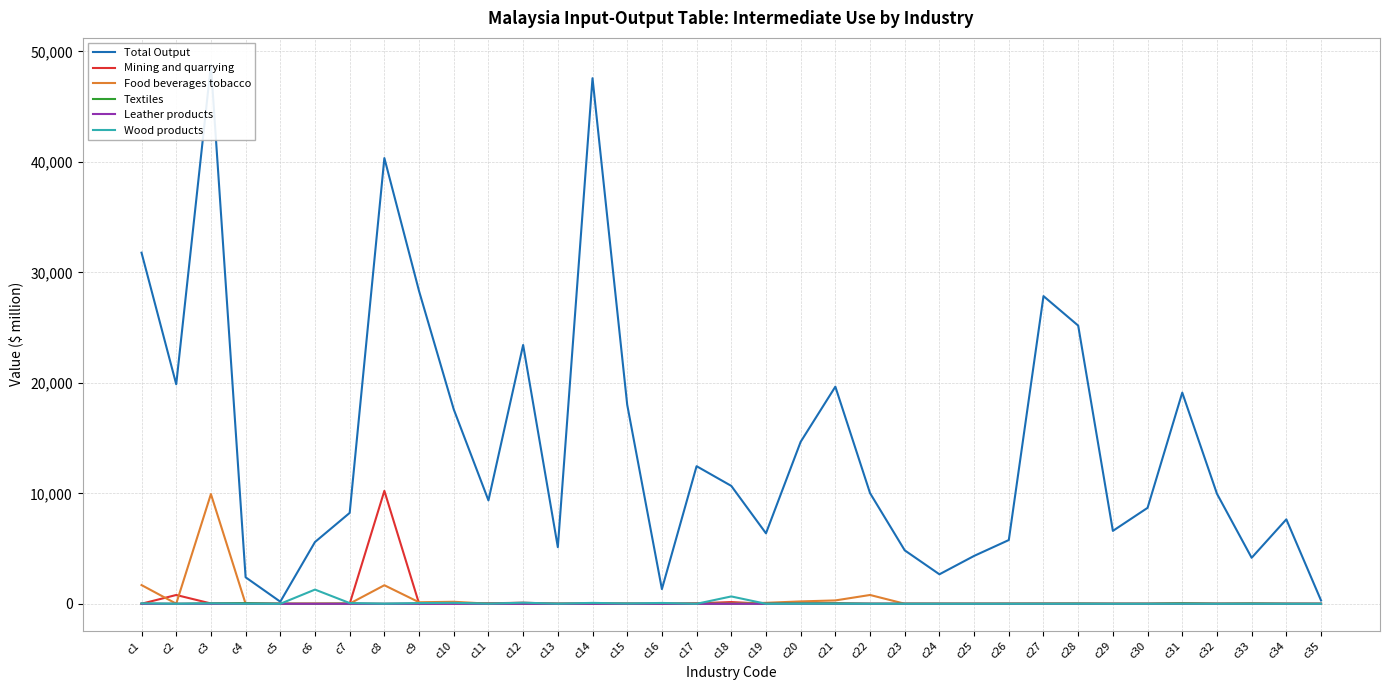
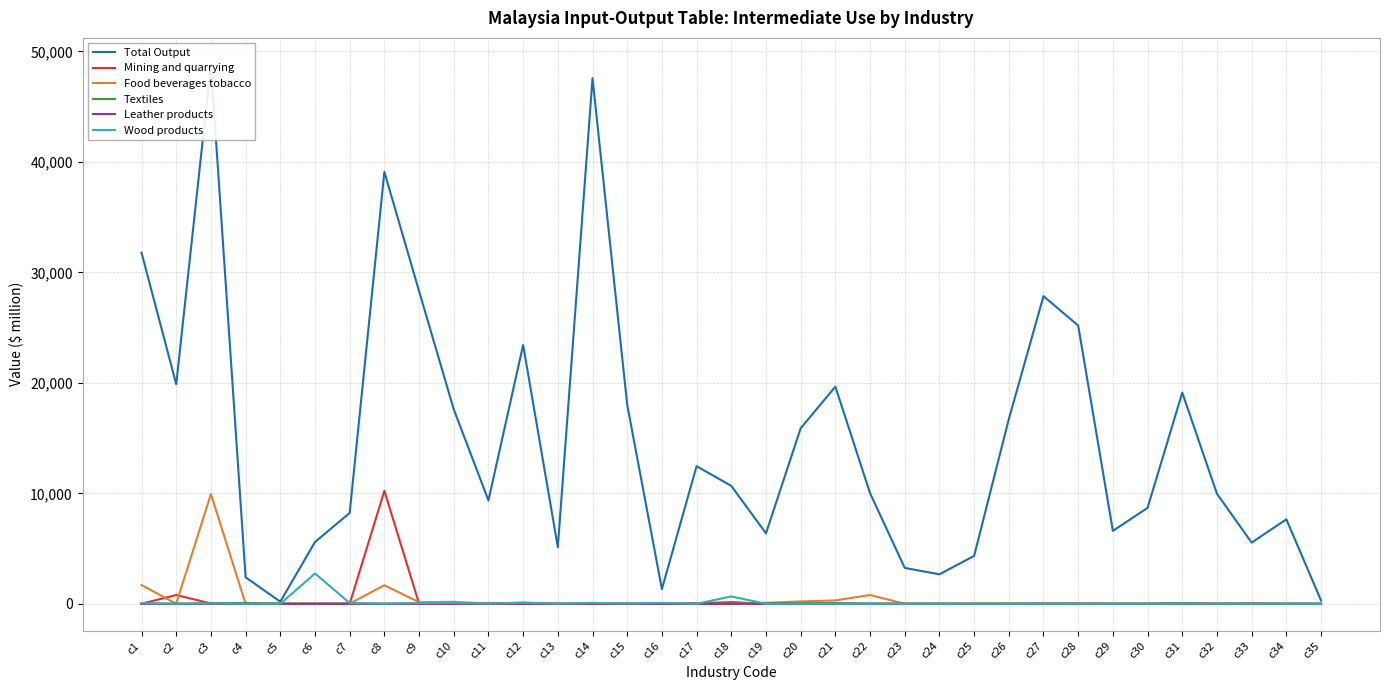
  {
    "Total Output": {
      "c1": "31,800",
      "c2": "19,900",
      "c4": "2,400",
      "c6": "5,600",
      "c7": "8,200",
-     "c8": "40,300",
+     "c8": "39,100",
      "c9": "28,300",
      "c10": "17,600",
      "c11": "9,400",
      "c12": "23,400",
      "c13": "5,100",
      "c14": "47,600",
      "c15": "18,000",
      "c16": "1,300",
      "c17": "12,500",
      "c18": "10,700",
      "c19": "6,400",
-     "c20": "14,700",
+     "c20": "15,900",
      "c21": "19,700",
      "c22": "10,000",
-     "c23": "4,800",
+     "c23": "3,200",
      "c24": "2,700",
      "c25": "4,300",
-     "c26": "5,800",
+     "c26": "16,700",
      "c27": "27,800",
      "c28": "25,200",
      "c29": "6,600",
      "c30": "8,700",
      "c31": "19,100",
      "c32": "10,000",
-     "c33": "4,200",
+     "c33": "5,500",
      "c34": "7,600",
      "c35": "300"
    },
    "Mining and quarrying": {
      "c2": "800",
      "c8": "10,200"
    },
    "Food beverages tobacco": {
      "c1": "1,700",
      "c3": "9,900",
      "c8": "1,700",
      "c21": "300",
      "c22": "800"
    },
    "Wood products": {
-     "c6": "1,300",
+     "c6": "2,700",
      "c18": "700"
    }
  }
